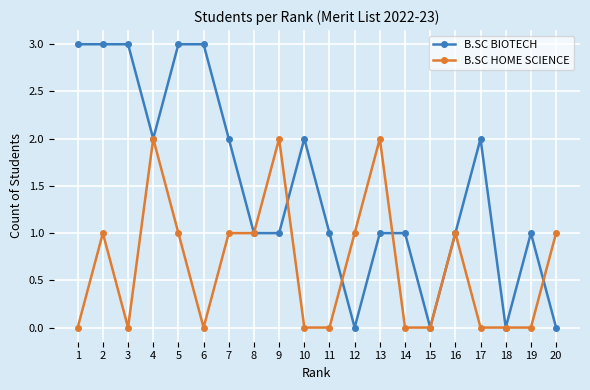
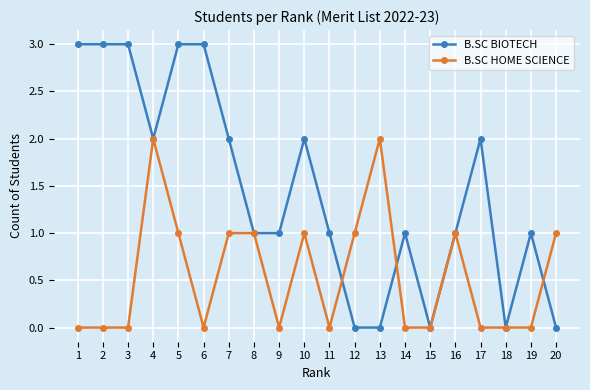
  {
    "B.SC BIOTECH": {
      "1": 3,
      "2": 3,
      "3": 3,
      "5": 3,
      "6": 3,
      "7": 2,
      "9": 1,
      "10": 2,
      "11": 1,
      "12": 0,
-     "13": 1,
+     "13": 0,
      "14": 1,
      "17": 2,
      "19": 1,
      "20": 0
    },
    "B.SC HOME SCIENCE": {
      "1": 0,
-     "2": 1,
+     "2": 0,
      "3": 0,
      "5": 1,
      "6": 0,
      "7": 1,
-     "9": 2,
-     "10": 0,
+     "9": 0,
+     "10": 1,
      "11": 0,
      "12": 1,
      "13": 2,
      "14": 0,
      "17": 0,
      "19": 0,
      "20": 1
    }
  }
